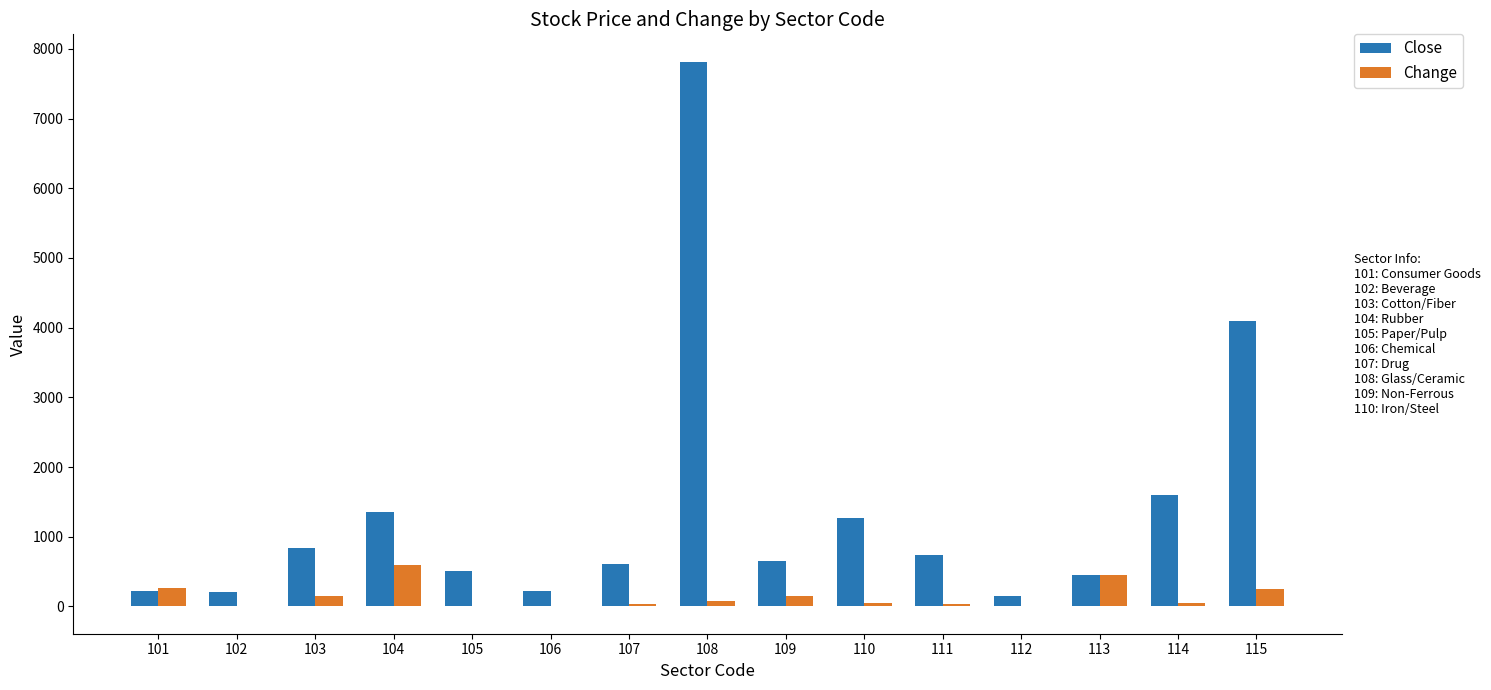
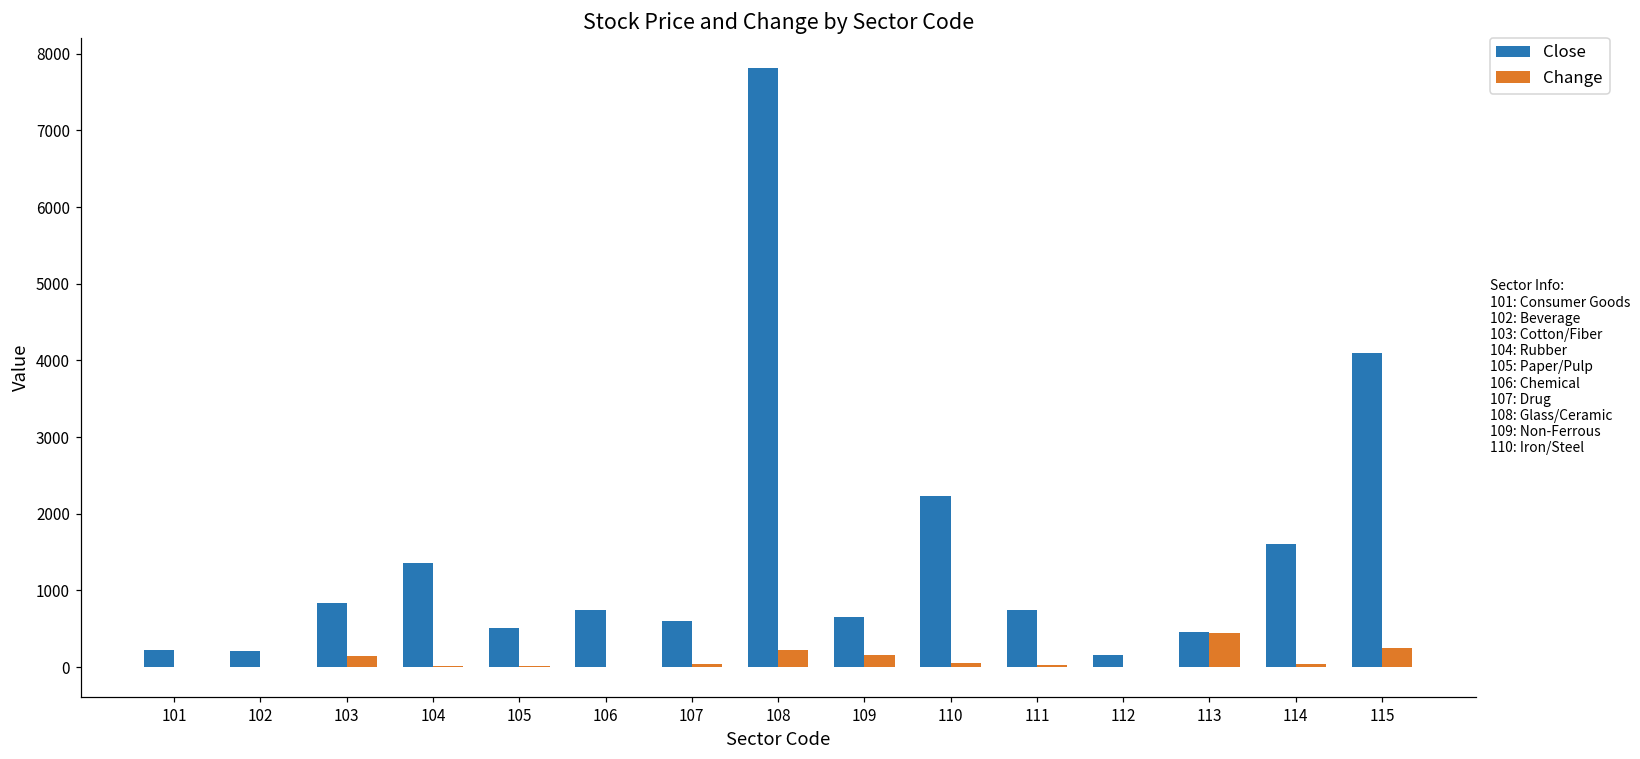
  {
    "Close": {
      "101": 200,
      "102": 200,
      "103": 800,
      "104": 1400,
      "105": 500,
-     "106": 200,
+     "106": 700,
      "107": 600,
      "108": 7800,
      "109": 700,
-     "110": 1300,
+     "110": 2200,
      "111": 700,
      "112": 200,
      "113": 500,
      "114": 1600,
      "115": 4100
    },
    "Change": {
-     "101": 300,
+     "101": 0,
      "103": 100,
-     "104": 600,
+     "104": 0,
      "107": 0,
-     "108": 100,
+     "108": 200,
      "109": 200,
      "110": 100,
      "113": 400,
      "114": 0,
      "115": 300
    }
  }
